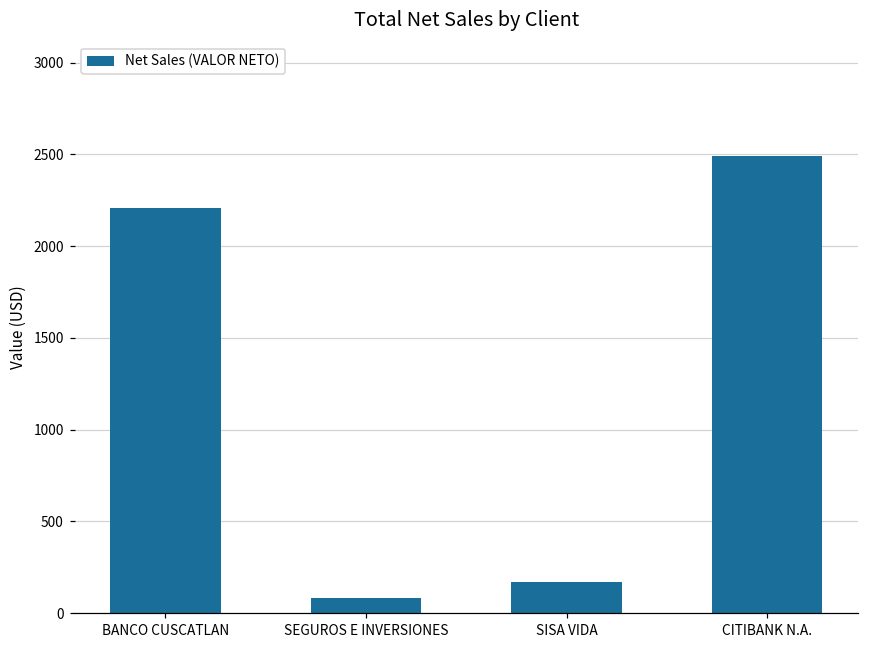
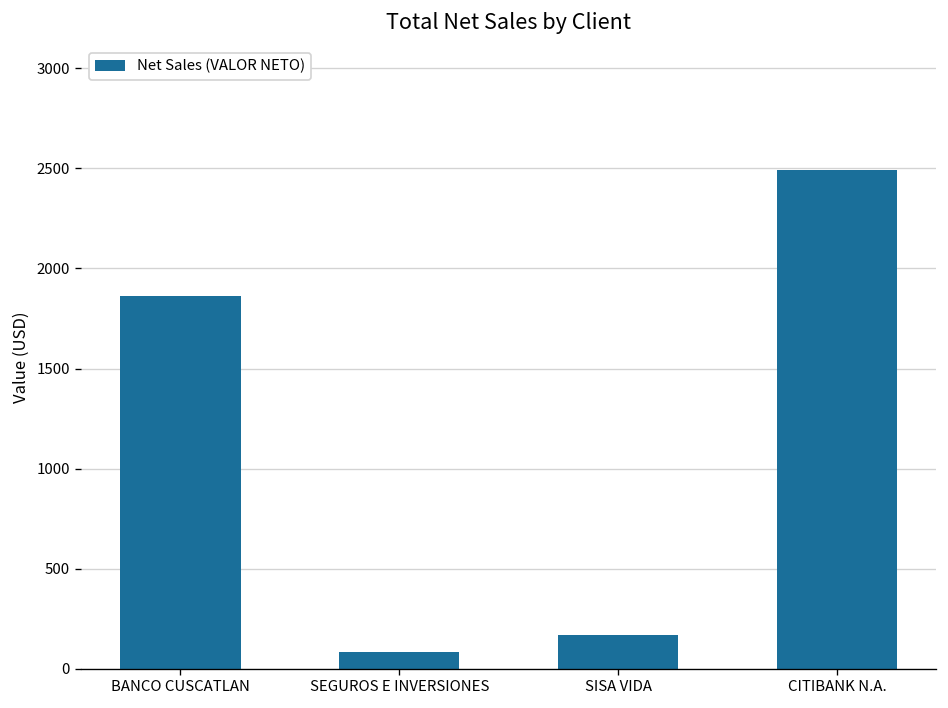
  {
-   "BANCO CUSCATLAN": 2210,
+   "BANCO CUSCATLAN": 1860,
    "SEGUROS E INVERSIONES": 80,
    "SISA VIDA": 170,
    "CITIBANK N.A.": 2490
  }
